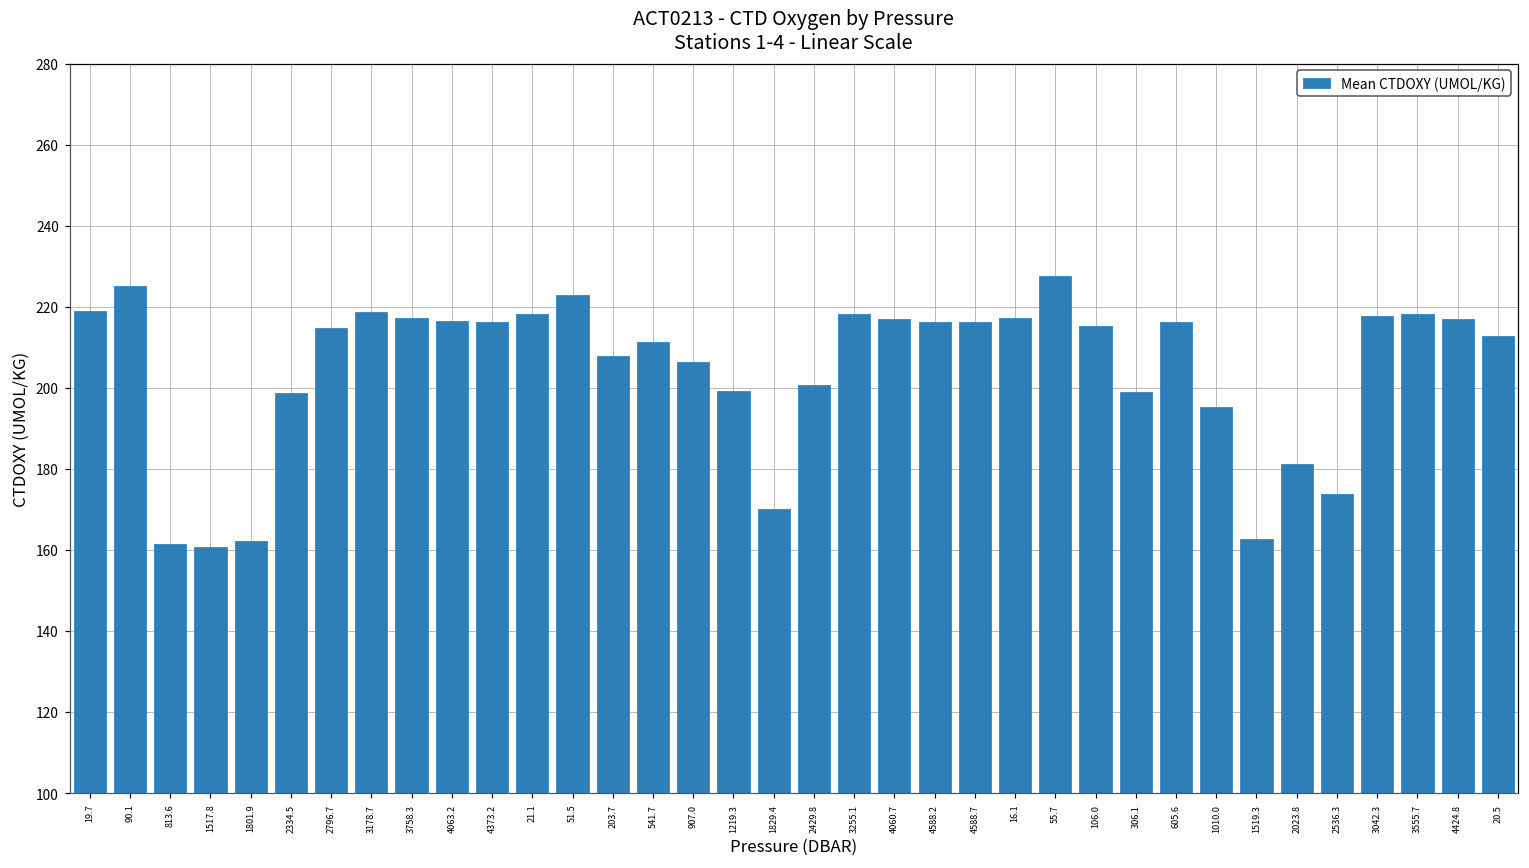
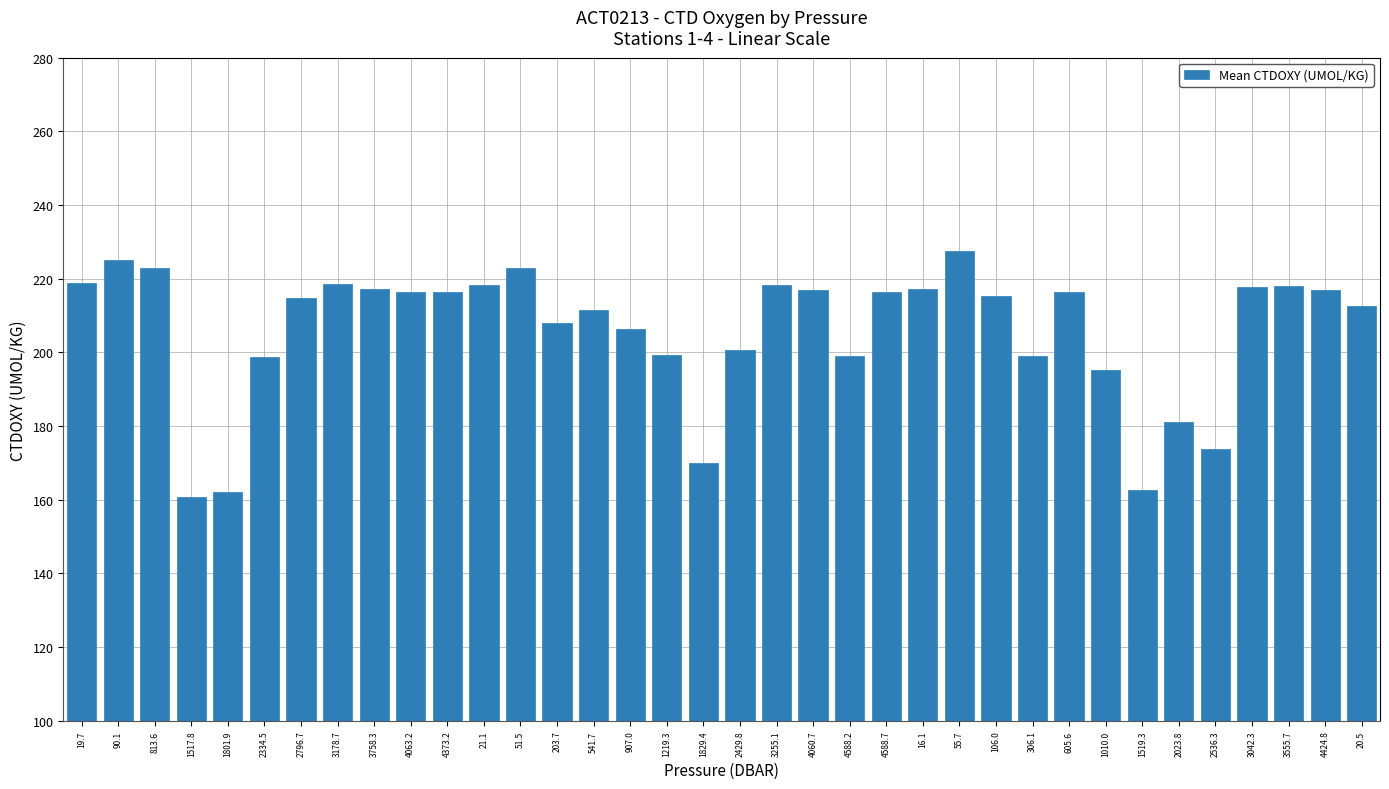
  {
    "19.7": 219,
    "90.1": 225,
-   "813.6": 162,
+   "813.6": 223,
    "1517.8": 161,
    "1801.9": 162,
    "2334.5": 199,
    "2796.7": 215,
    "3178.7": 219,
    "3758.3": 217,
    "4063.2": 216,
    "4373.2": 216,
    "21.1": 218,
    "51.5": 223,
    "203.7": 208,
    "541.7": 211,
    "907.0": 206,
    "1219.3": 199,
    "1829.4": 170,
    "2429.8": 201,
    "3255.1": 218,
    "4060.7": 217,
-   "4588.2": 216,
+   "4588.2": 199,
    "4588.7": 216,
    "16.1": 217,
    "55.7": 228,
    "106.0": 215,
    "306.1": 199,
    "605.6": 216,
    "1010.0": 195,
    "1519.3": 163,
    "2023.8": 181,
    "2536.3": 174,
    "3042.3": 218,
    "3555.7": 218,
    "4424.8": 217,
    "20.5": 213
  }
